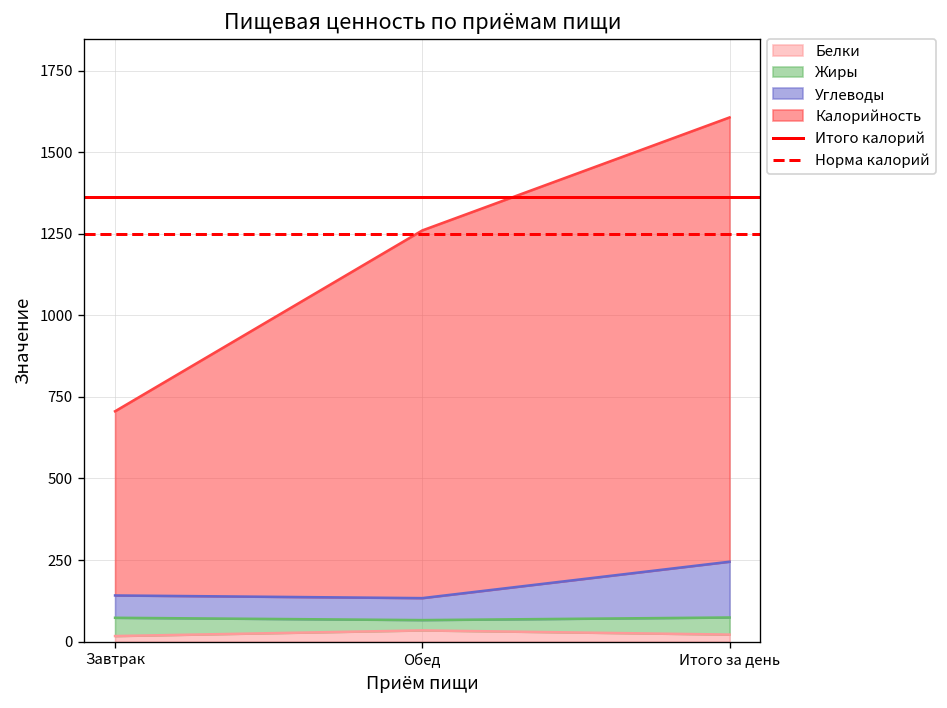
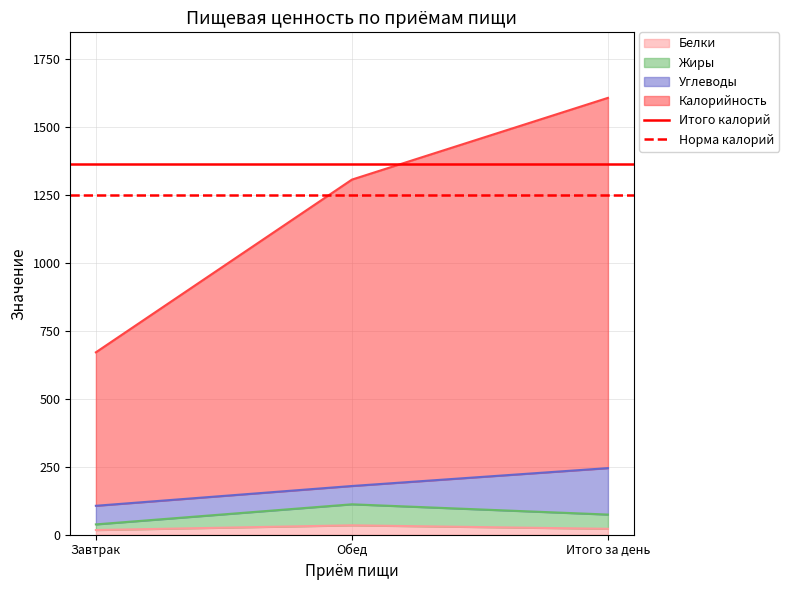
  {
    "Белки": {
      "Завтрак": 20,
      "Обед": 30,
      "Итого за день": 20
    },
    "Жиры": {
-     "Завтрак": 60,
-     "Обед": 30,
+     "Завтрак": 20,
+     "Обед": 80,
      "Итого за день": 50
    },
    "Углеводы": {
      "Завтрак": 70,
      "Обед": 70,
      "Итого за день": 170
    },
    "Калорийность": {
      "Завтрак": 560,
      "Обед": 1130,
      "Итого за день": 1360
    }
  }
